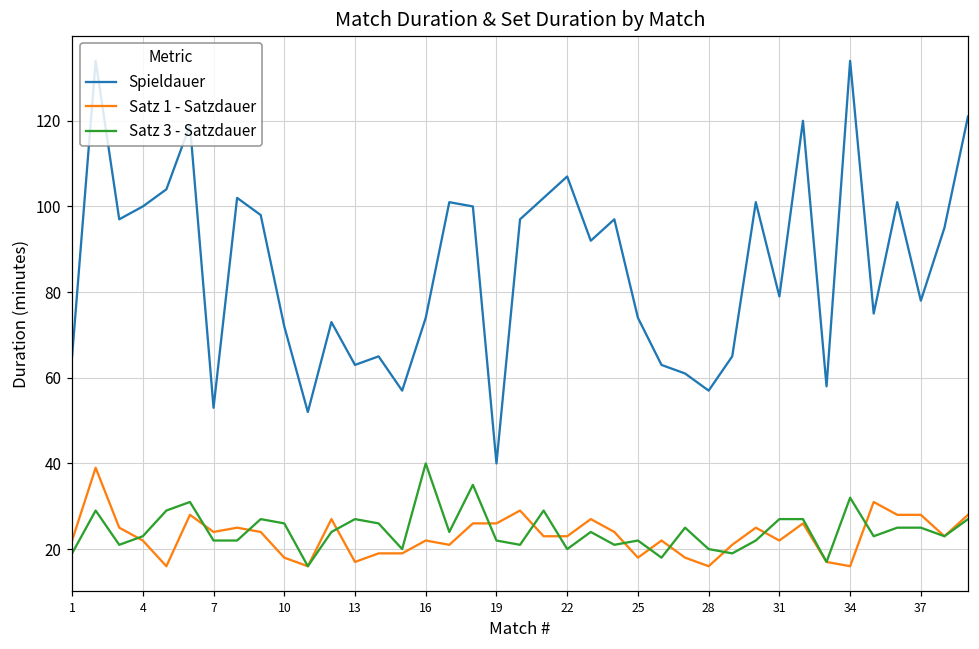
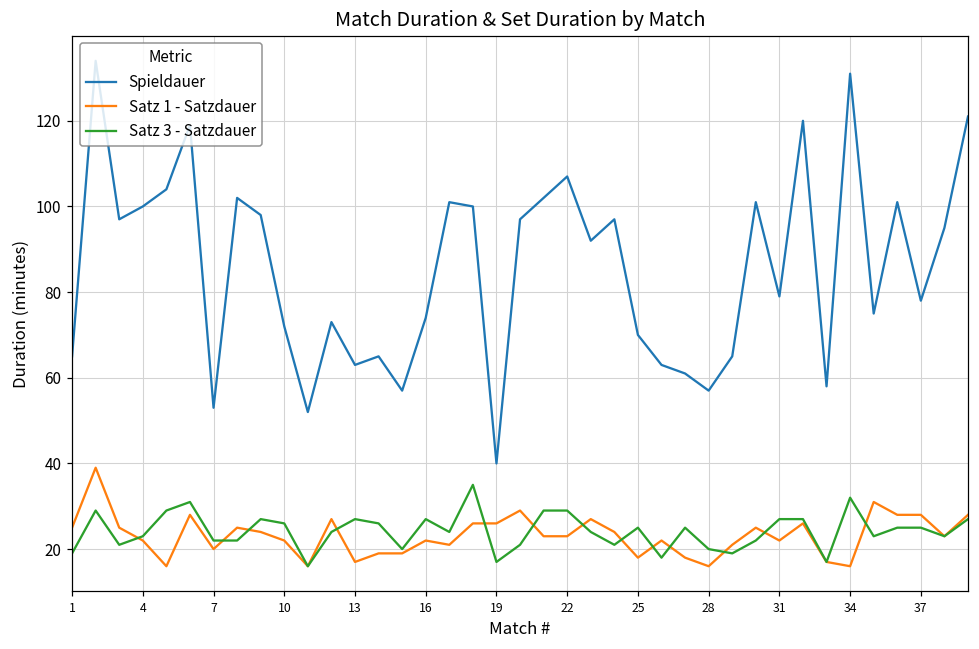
  {
    "Spieldauer": {
      "1": 65,
      "4": 100,
      "7": 53,
      "10": 72,
      "13": 63,
      "16": 74,
      "19": 40,
      "22": 107,
-     "25": 74,
+     "25": 70,
      "28": 57,
      "31": 79,
-     "34": 134,
+     "34": 131,
      "37": 78
    },
    "Satz 1 - Satzdauer": {
-     "1": 22,
+     "1": 25,
      "4": 22,
-     "7": 24,
-     "10": 18,
+     "7": 20,
+     "10": 22,
      "13": 17,
      "16": 22,
      "19": 26,
      "22": 23,
      "25": 18,
      "28": 16,
      "31": 22,
      "34": 16,
      "37": 28
    },
    "Satz 3 - Satzdauer": {
      "1": 19,
      "4": 23,
      "7": 22,
      "10": 26,
      "13": 27,
-     "16": 40,
-     "19": 22,
-     "22": 20,
-     "25": 22,
+     "16": 27,
+     "19": 17,
+     "22": 29,
+     "25": 25,
      "28": 20,
      "31": 27,
      "34": 32,
      "37": 25
    }
  }
